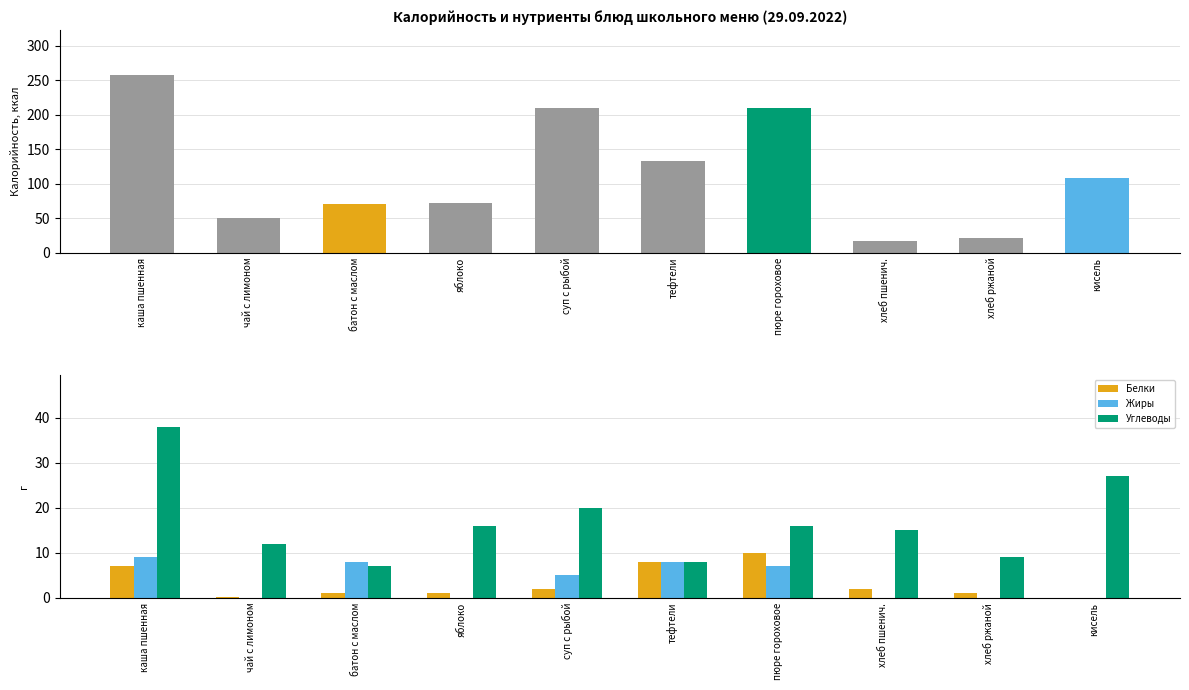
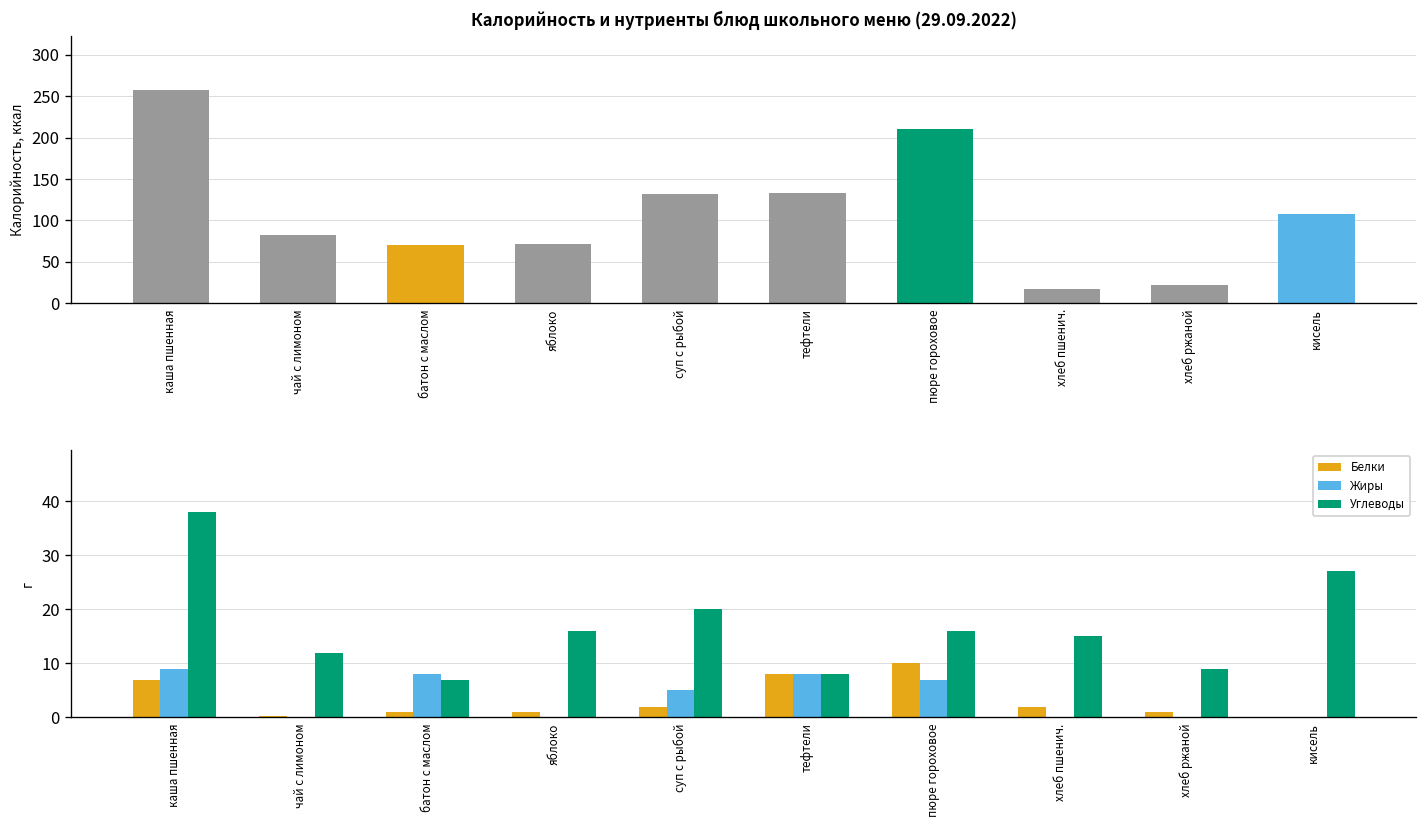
  {
    "Калорийность и нутриенты блюд школьного меню (29.09.2022)": {
      "каша пшенная": 260,
-     "чай с лимоном": 50,
+     "чай с лимоном": 80,
      "батон с маслом": 70,
      "яблоко": 70,
-     "суп с рыбой": 210,
+     "суп с рыбой": 130,
      "тефтели": 130,
      "пюре гороховое": 210,
      "хлеб пшенич.": 20,
      "хлеб ржаной": 20,
      "кисель": 110
    }
  }
